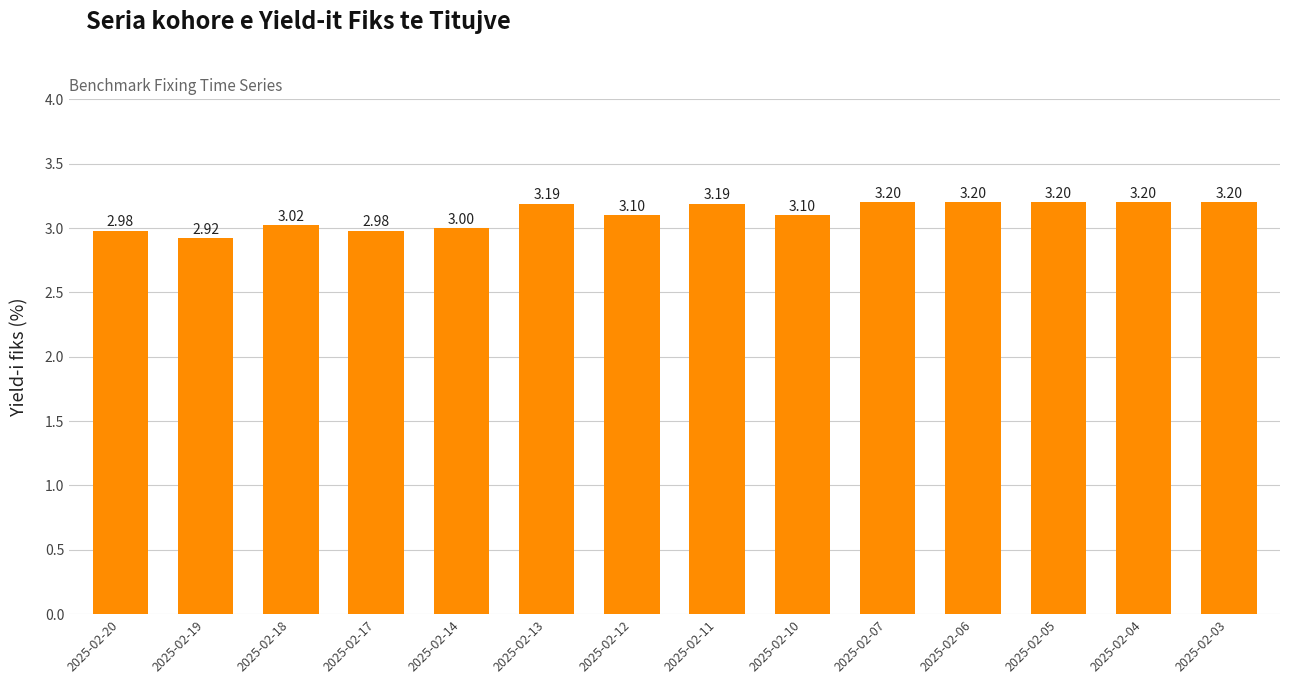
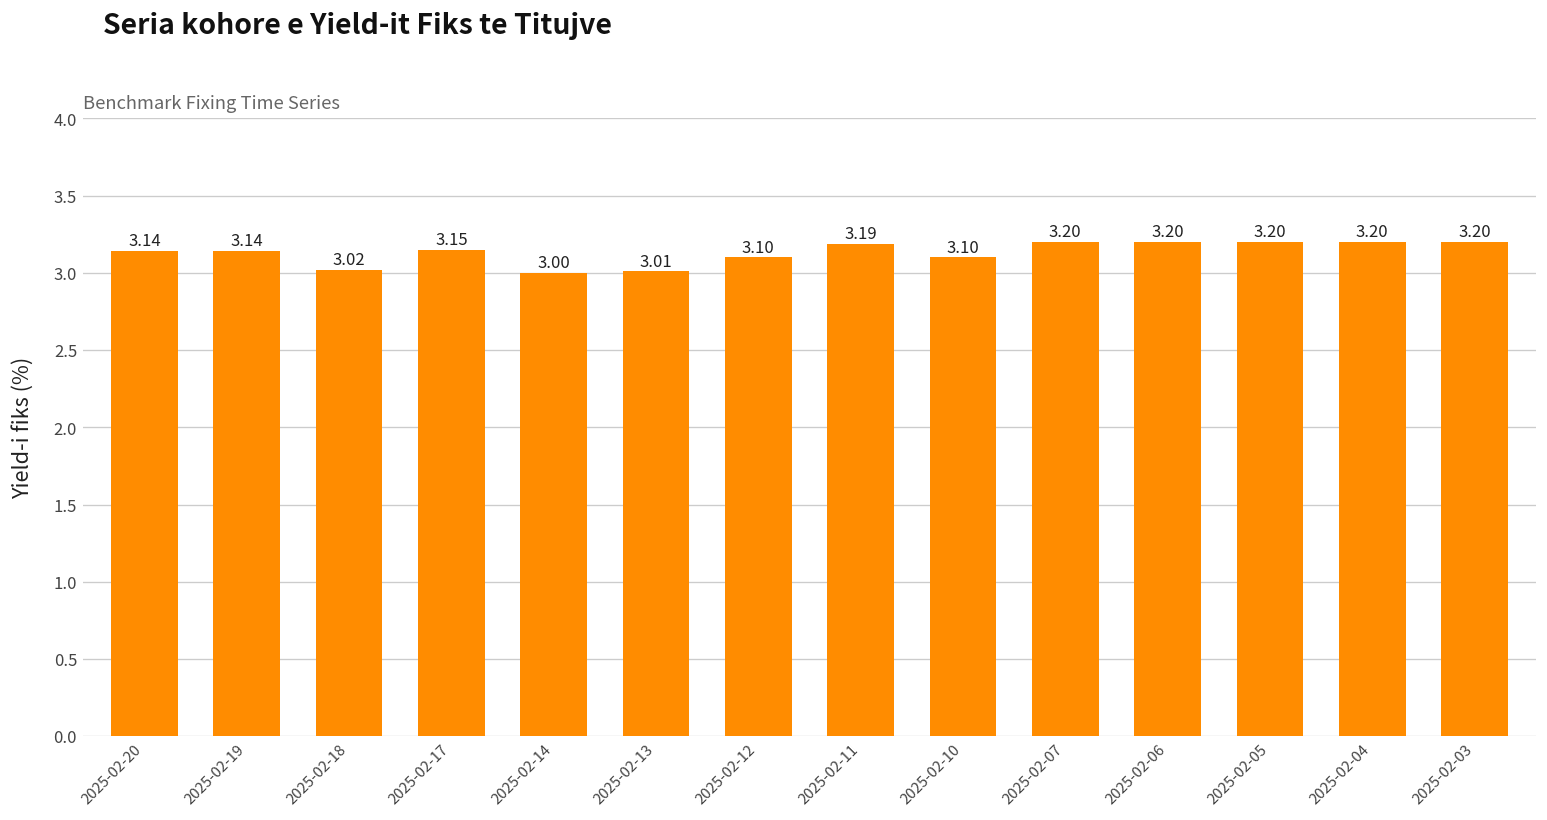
  {
-   "2025-02-20": 2.98,
-   "2025-02-19": 2.92,
+   "2025-02-20": 3.14,
+   "2025-02-19": 3.14,
    "2025-02-18": 3.02,
-   "2025-02-17": 2.98,
+   "2025-02-17": 3.15,
    "2025-02-14": 3.00,
-   "2025-02-13": 3.19,
+   "2025-02-13": 3.01,
    "2025-02-12": 3.10,
    "2025-02-11": 3.19,
    "2025-02-10": 3.10,
    "2025-02-07": 3.20,
    "2025-02-06": 3.20,
    "2025-02-05": 3.20,
    "2025-02-04": 3.20,
    "2025-02-03": 3.20
  }
